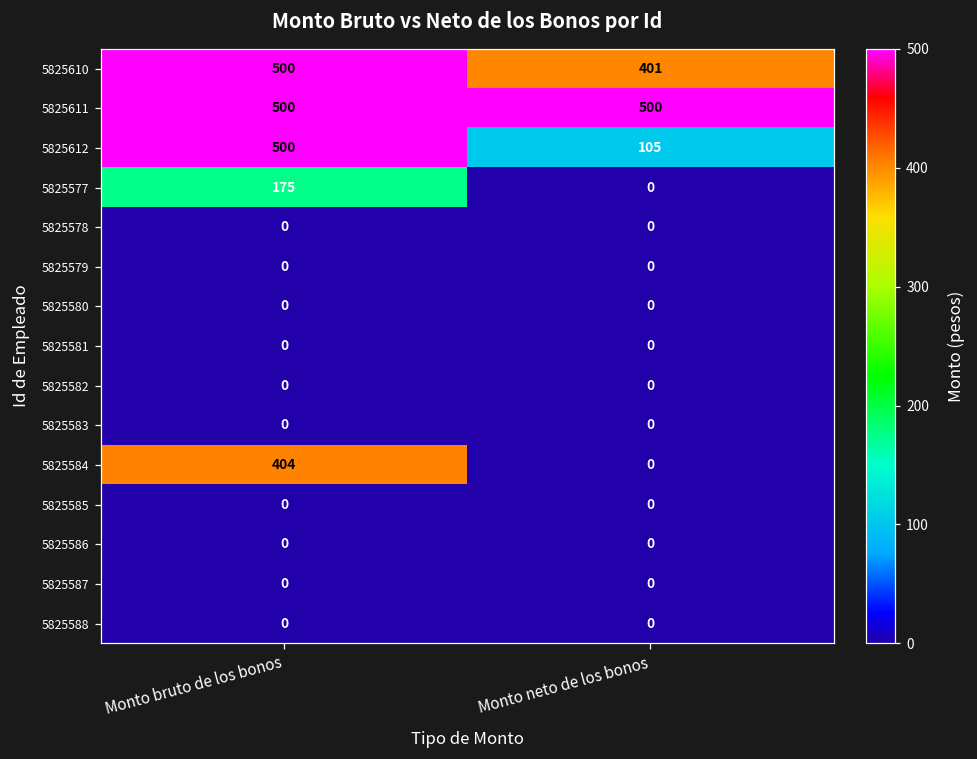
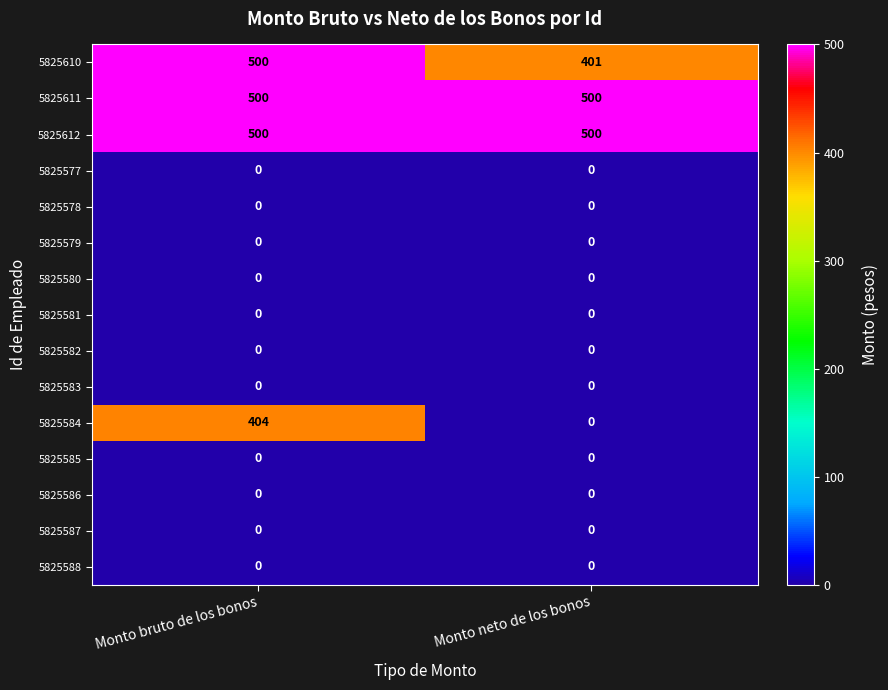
  {
    "5825610": {
      "Monto bruto de los bonos": 500,
      "Monto neto de los bonos": 401
    },
    "5825611": {
      "Monto bruto de los bonos": 500,
      "Monto neto de los bonos": 500
    },
    "5825612": {
      "Monto bruto de los bonos": 500,
-     "Monto neto de los bonos": 105
+     "Monto neto de los bonos": 500
    },
    "5825577": {
-     "Monto bruto de los bonos": 175,
+     "Monto bruto de los bonos": 0,
      "Monto neto de los bonos": 0
    },
    "5825578": {
      "Monto bruto de los bonos": 0,
      "Monto neto de los bonos": 0
    },
    "5825579": {
      "Monto bruto de los bonos": 0,
      "Monto neto de los bonos": 0
    },
    "5825580": {
      "Monto bruto de los bonos": 0,
      "Monto neto de los bonos": 0
    },
    "5825581": {
      "Monto bruto de los bonos": 0,
      "Monto neto de los bonos": 0
    },
    "5825582": {
      "Monto bruto de los bonos": 0,
      "Monto neto de los bonos": 0
    },
    "5825583": {
      "Monto bruto de los bonos": 0,
      "Monto neto de los bonos": 0
    },
    "5825584": {
      "Monto bruto de los bonos": 404,
      "Monto neto de los bonos": 0
    },
    "5825585": {
      "Monto bruto de los bonos": 0,
      "Monto neto de los bonos": 0
    },
    "5825586": {
      "Monto bruto de los bonos": 0,
      "Monto neto de los bonos": 0
    },
    "5825587": {
      "Monto bruto de los bonos": 0,
      "Monto neto de los bonos": 0
    },
    "5825588": {
      "Monto bruto de los bonos": 0,
      "Monto neto de los bonos": 0
    }
  }
